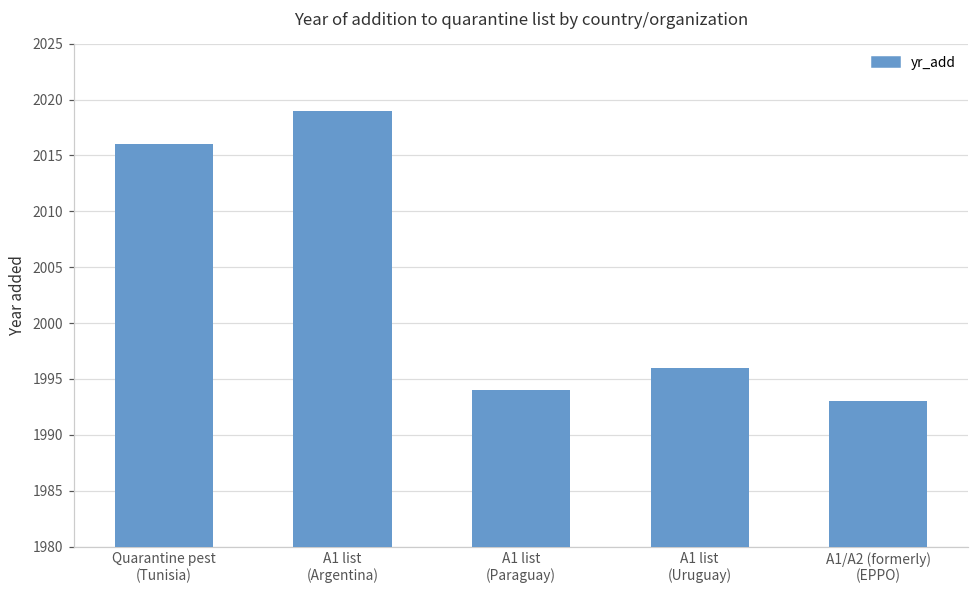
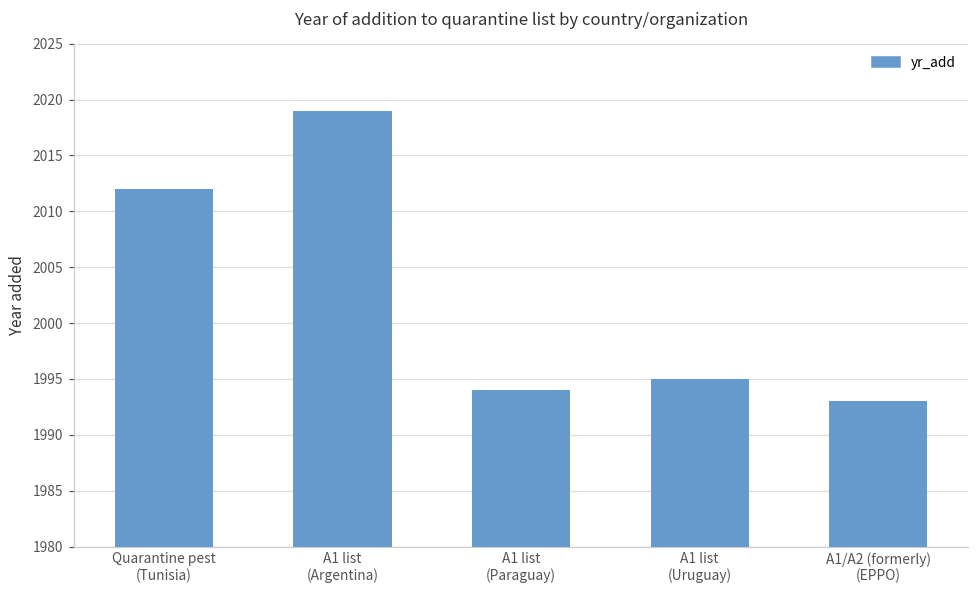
  {
-   "Quarantine pest (Tunisia)": 2016,
+   "Quarantine pest (Tunisia)": 2012,
    "A1 list (Argentina)": 2019,
    "A1 list (Paraguay)": 1994,
-   "A1 list (Uruguay)": 1996,
+   "A1 list (Uruguay)": 1995,
    "A1/A2 (formerly) (EPPO)": 1993
  }
